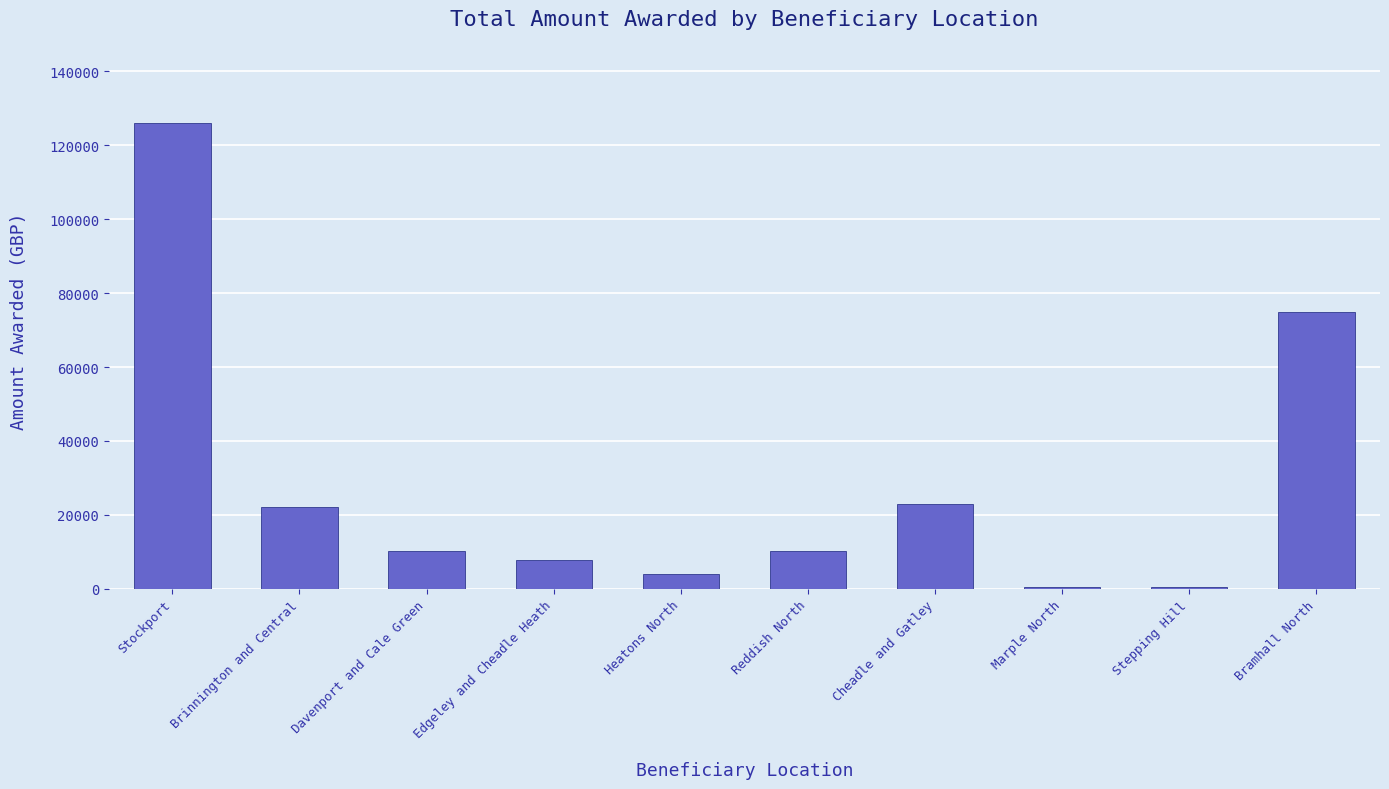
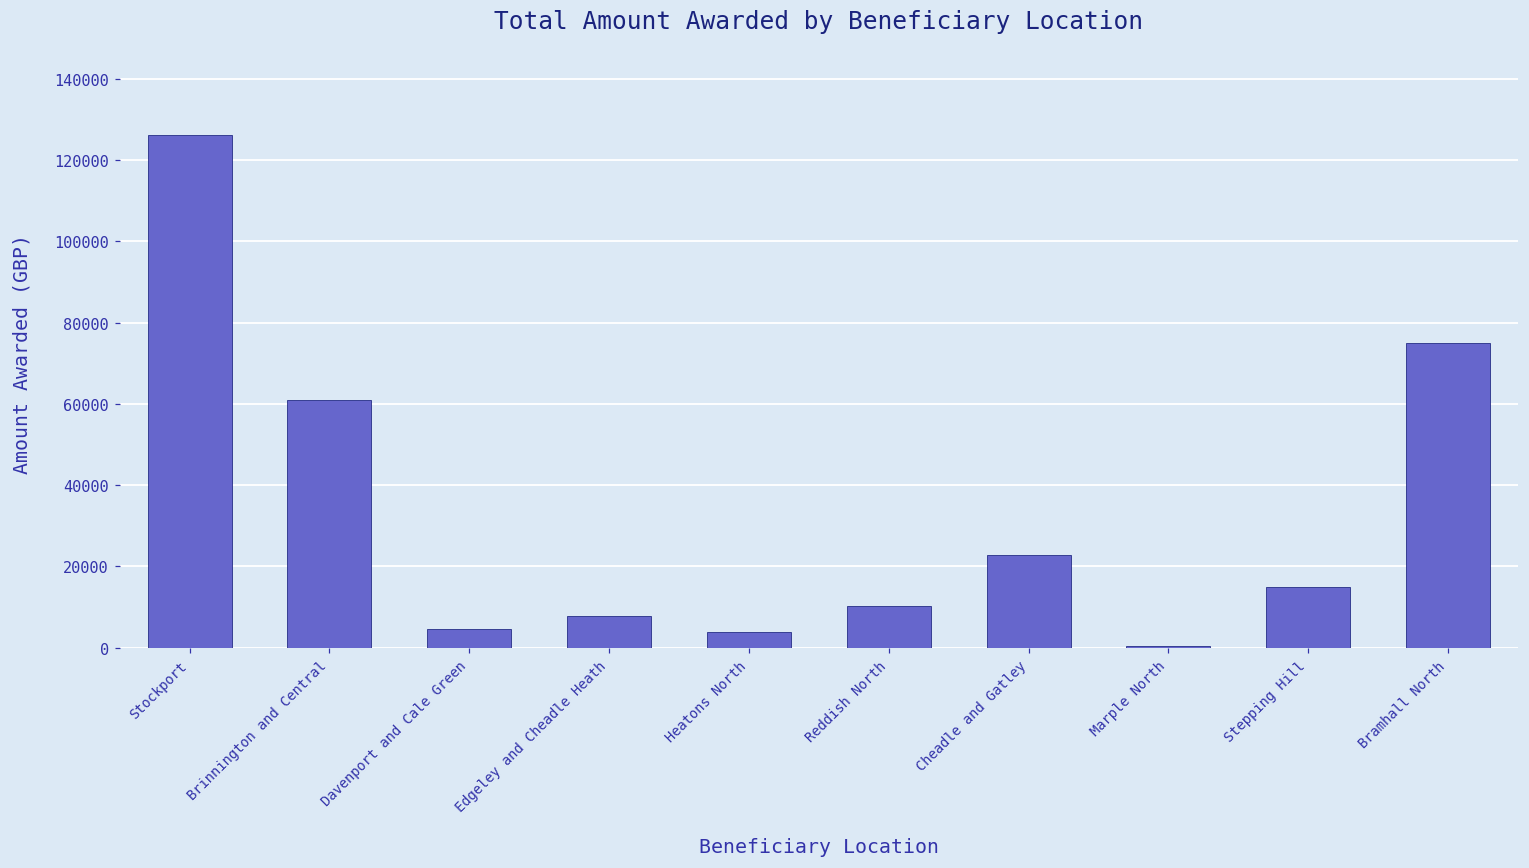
  {
    "Stockport": 126000,
-   "Brinnington and Central": 22000,
-   "Davenport and Cale Green": 10000,
+   "Brinnington and Central": 61000,
+   "Davenport and Cale Green": 5000,
    "Edgeley and Cheadle Heath": 8000,
    "Heatons North": 4000,
    "Reddish North": 10000,
    "Cheadle and Gatley": 23000,
-   "Stepping Hill": 1000,
+   "Stepping Hill": 15000,
    "Bramhall North": 75000
  }
